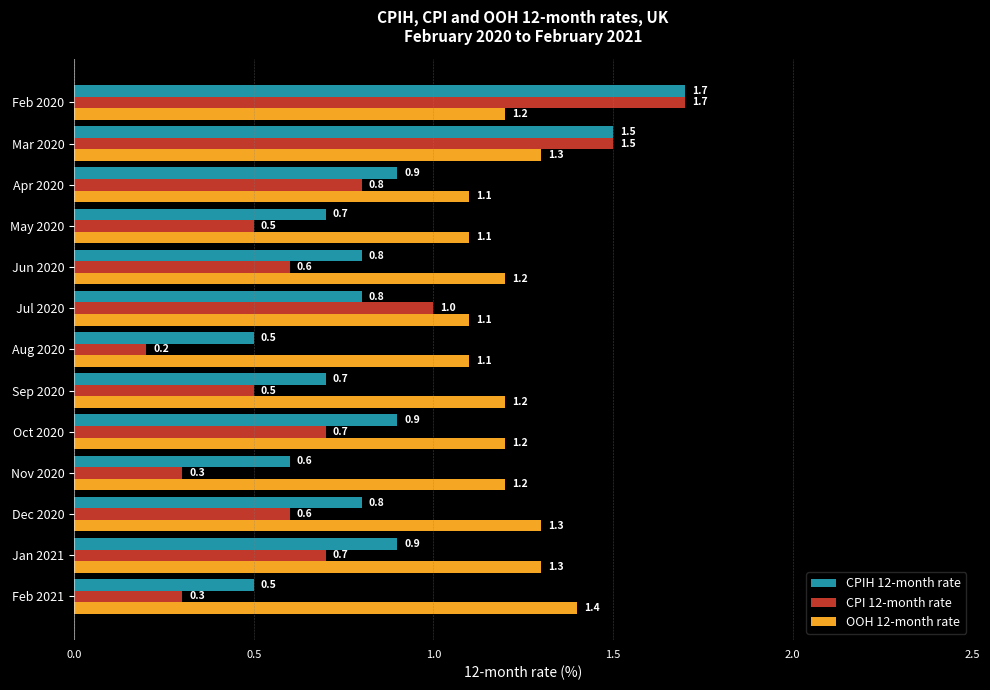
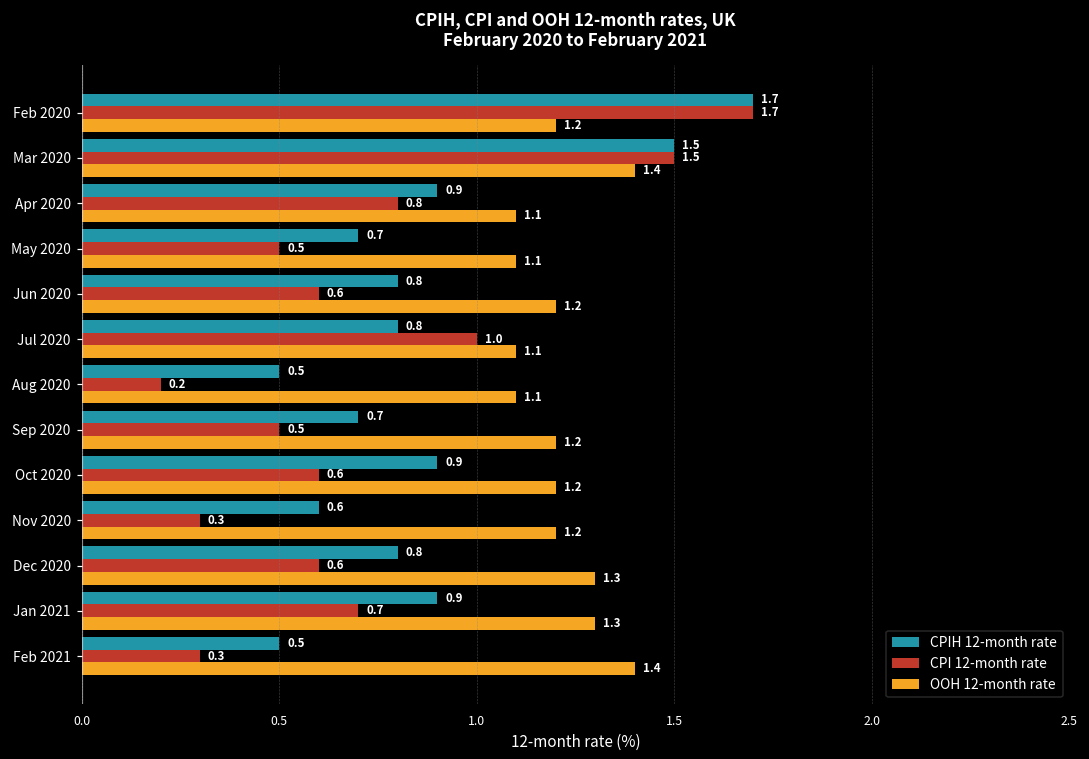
  {
    "CPIH 12-month rate": {
      "Feb 2020": 1.7,
      "Mar 2020": 1.5,
      "Apr 2020": 0.9,
      "May 2020": 0.7,
      "Jun 2020": 0.8,
      "Jul 2020": 0.8,
      "Aug 2020": 0.5,
      "Sep 2020": 0.7,
      "Oct 2020": 0.9,
      "Nov 2020": 0.6,
      "Dec 2020": 0.8,
      "Jan 2021": 0.9,
      "Feb 2021": 0.5
    },
    "CPI 12-month rate": {
      "Feb 2020": 1.7,
      "Mar 2020": 1.5,
      "Apr 2020": 0.8,
      "May 2020": 0.5,
      "Jun 2020": 0.6,
      "Jul 2020": 1.0,
      "Aug 2020": 0.2,
      "Sep 2020": 0.5,
-     "Oct 2020": 0.7,
+     "Oct 2020": 0.6,
      "Nov 2020": 0.3,
      "Dec 2020": 0.6,
      "Jan 2021": 0.7,
      "Feb 2021": 0.3
    },
    "OOH 12-month rate": {
      "Feb 2020": 1.2,
-     "Mar 2020": 1.3,
+     "Mar 2020": 1.4,
      "Apr 2020": 1.1,
      "May 2020": 1.1,
      "Jun 2020": 1.2,
      "Jul 2020": 1.1,
      "Aug 2020": 1.1,
      "Sep 2020": 1.2,
      "Oct 2020": 1.2,
      "Nov 2020": 1.2,
      "Dec 2020": 1.3,
      "Jan 2021": 1.3,
      "Feb 2021": 1.4
    }
  }
